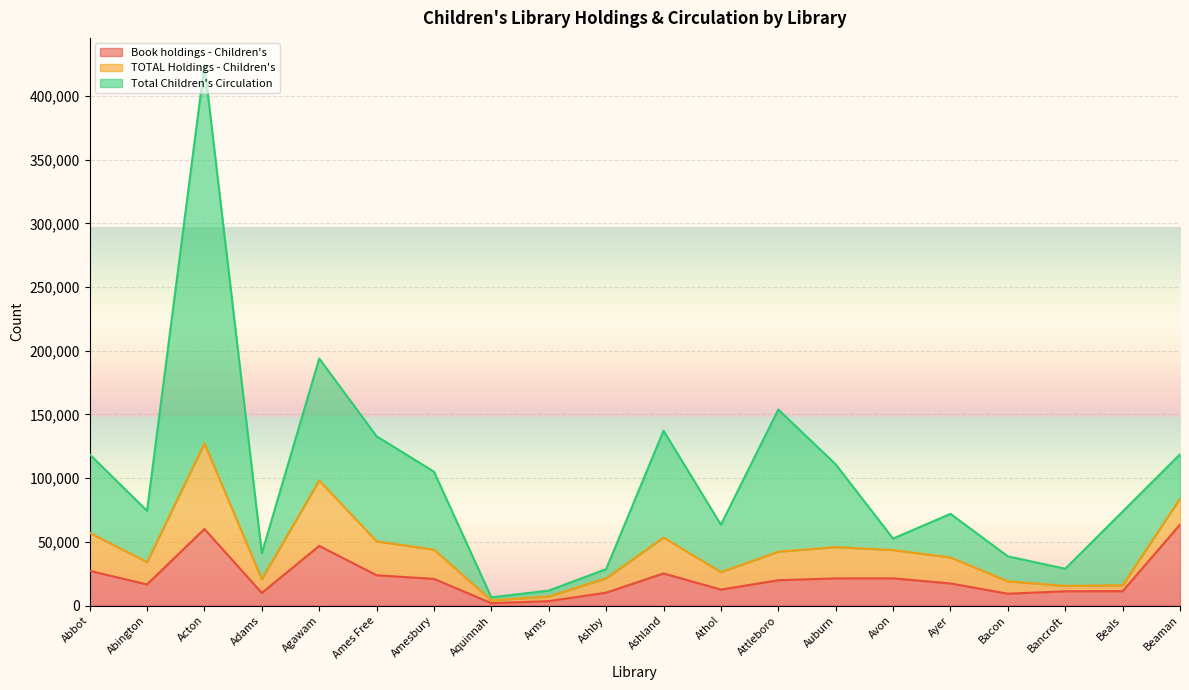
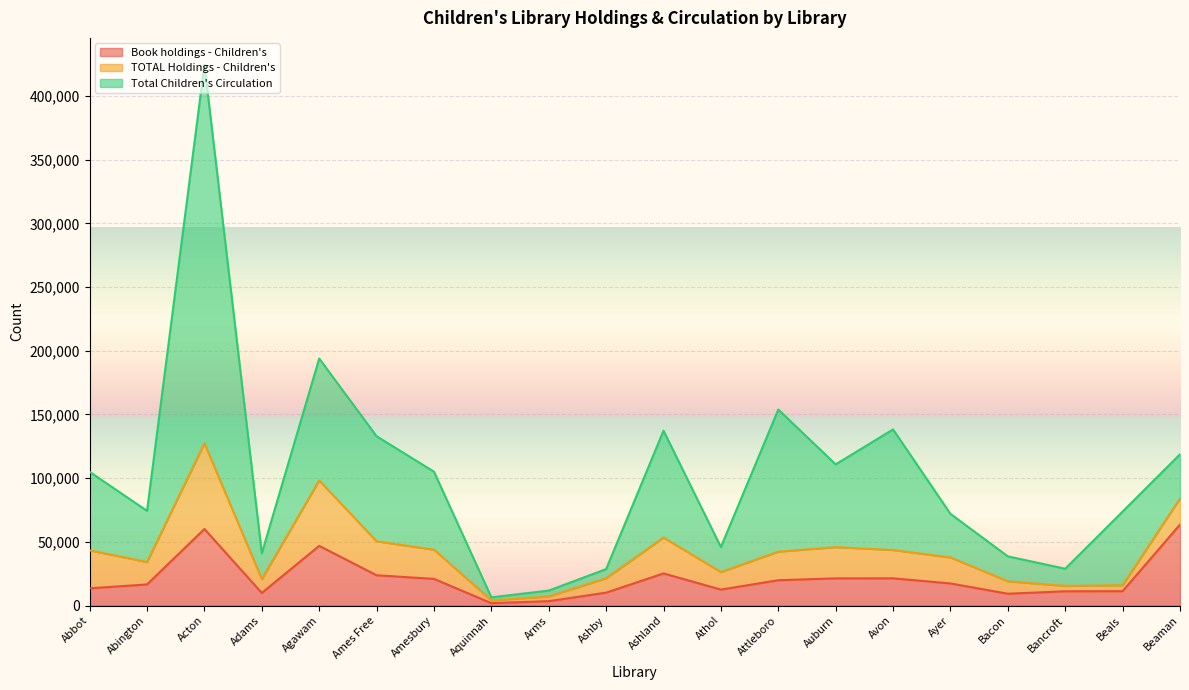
  {
    "Book holdings - Children's": {
-     "Abbot": "27,000",
+     "Abbot": "14,000",
      "Abington": "17,000",
      "Acton": "60,000",
      "Adams": "10,000",
      "Agawam": "47,000",
      "Ames Free": "24,000",
      "Amesbury": "21,000",
      "Aquinnah": "2,000",
      "Arms": "3,000",
      "Ashby": "10,000",
      "Ashland": "25,000",
      "Athol": "13,000",
      "Attleboro": "20,000",
      "Auburn": "21,000",
      "Avon": "21,000",
      "Ayer": "17,000",
      "Bacon": "9,000",
      "Bancroft": "11,000",
      "Beals": "11,000",
      "Beaman": "64,000"
    },
    "TOTAL Holdings - Children's": {
      "Abbot": "30,000",
      "Abington": "18,000",
      "Acton": "67,000",
      "Adams": "11,000",
      "Agawam": "51,000",
      "Ames Free": "27,000",
      "Amesbury": "23,000",
      "Aquinnah": "2,000",
      "Arms": "4,000",
      "Ashby": "11,000",
      "Ashland": "28,000",
      "Athol": "14,000",
      "Attleboro": "22,000",
      "Auburn": "25,000",
      "Avon": "22,000",
      "Ayer": "20,000",
      "Bacon": "10,000",
      "Bancroft": "4,000",
      "Beals": "5,000",
      "Beaman": "20,000"
    },
    "Total Children's Circulation": {
      "Abbot": "62,000",
      "Abington": "40,000",
      "Adams": "20,000",
      "Agawam": "96,000",
      "Ames Free": "82,000",
      "Amesbury": "61,000",
      "Aquinnah": "2,000",
      "Arms": "5,000",
      "Ashby": "7,000",
      "Ashland": "84,000",
-     "Athol": "37,000",
+     "Athol": "20,000",
      "Attleboro": "112,000",
      "Auburn": "65,000",
-     "Avon": "9,000",
+     "Avon": "95,000",
      "Ayer": "34,000",
      "Bacon": "20,000",
      "Bancroft": "13,000",
      "Beals": "58,000",
      "Beaman": "35,000"
    }
  }
